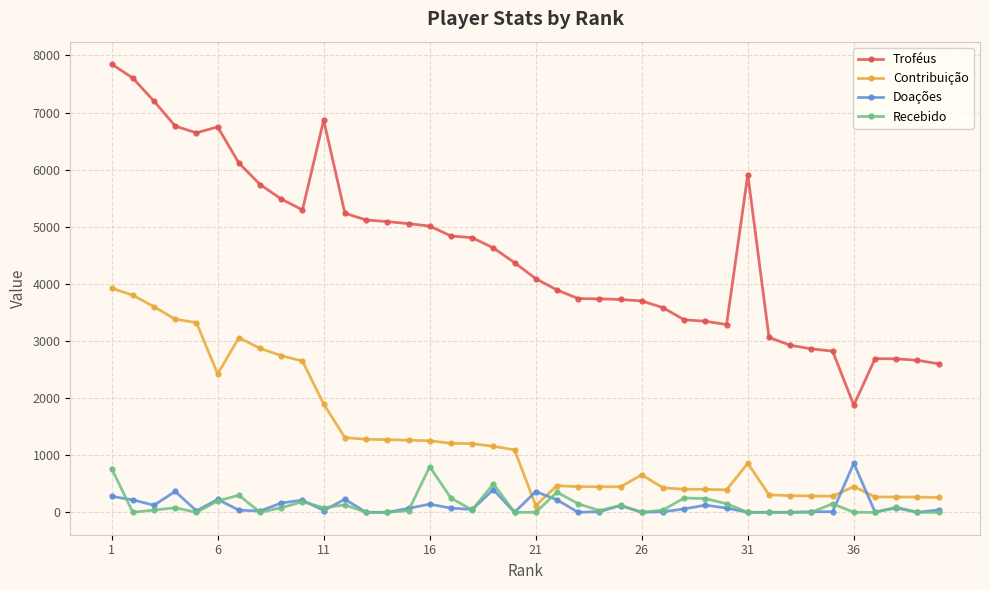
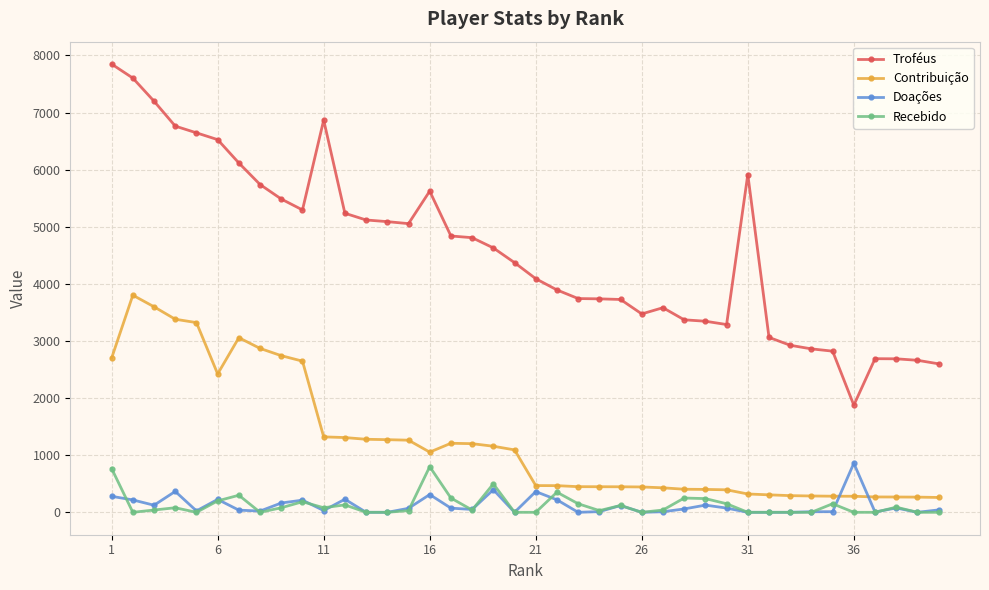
  {
    "Troféus": {
      "1": 7800,
-     "6": 6700,
+     "6": 6500,
      "11": 6900,
-     "16": 5000,
+     "16": 5600,
      "21": 4100,
-     "26": 3700,
+     "26": 3500,
      "31": 5900,
      "36": 1900
    },
    "Contribuição": {
-     "1": 3900,
+     "1": 2700,
      "6": 2400,
-     "11": 1900,
-     "16": 1300,
-     "21": 100,
-     "26": 700,
-     "31": 900,
-     "36": 500
+     "11": 1300,
+     "16": 1100,
+     "21": 500,
+     "26": 400,
+     "31": 300,
+     "36": 300
    },
    "Doações": {
      "1": 300,
      "11": 0,
-     "16": 100,
+     "16": 300,
      "21": 400,
      "36": 900
    },
    "Recebido": {
      "1": 800,
      "11": 100,
      "16": 800,
      "21": 0,
      "36": 0
    }
  }
